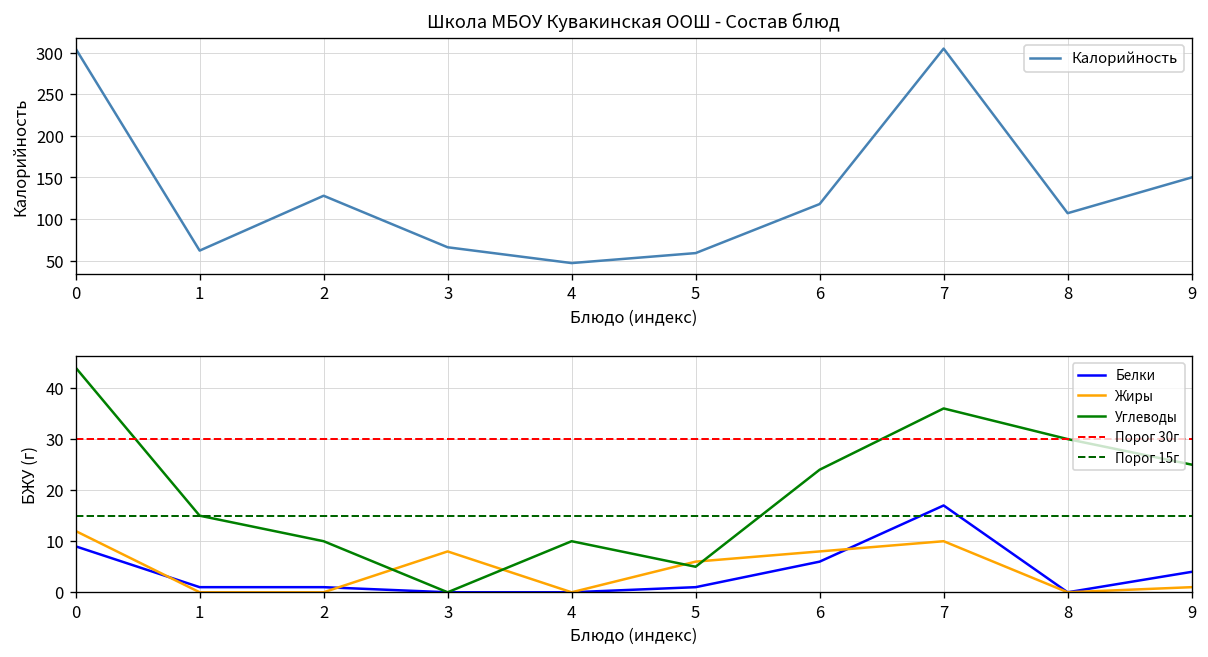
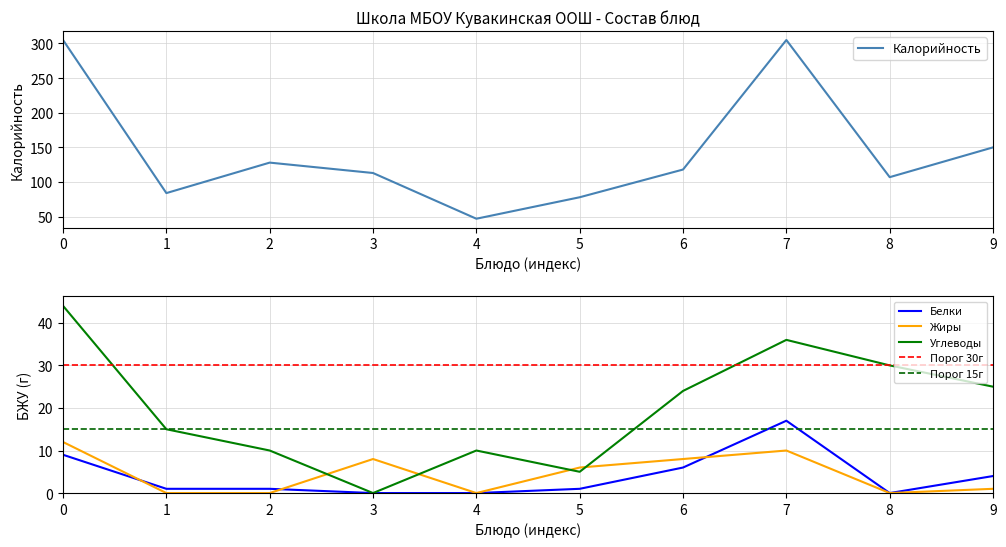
  {
    "Школа МБОУ Кувакинская ООШ - Состав блюд": {
      "0": 310,
-     "1": 60,
+     "1": 80,
      "2": 130,
-     "3": 70,
+     "3": 110,
      "4": 50,
-     "5": 60,
+     "5": 80,
      "6": 120,
      "7": 310,
      "8": 110,
      "9": 150
    }
  }
